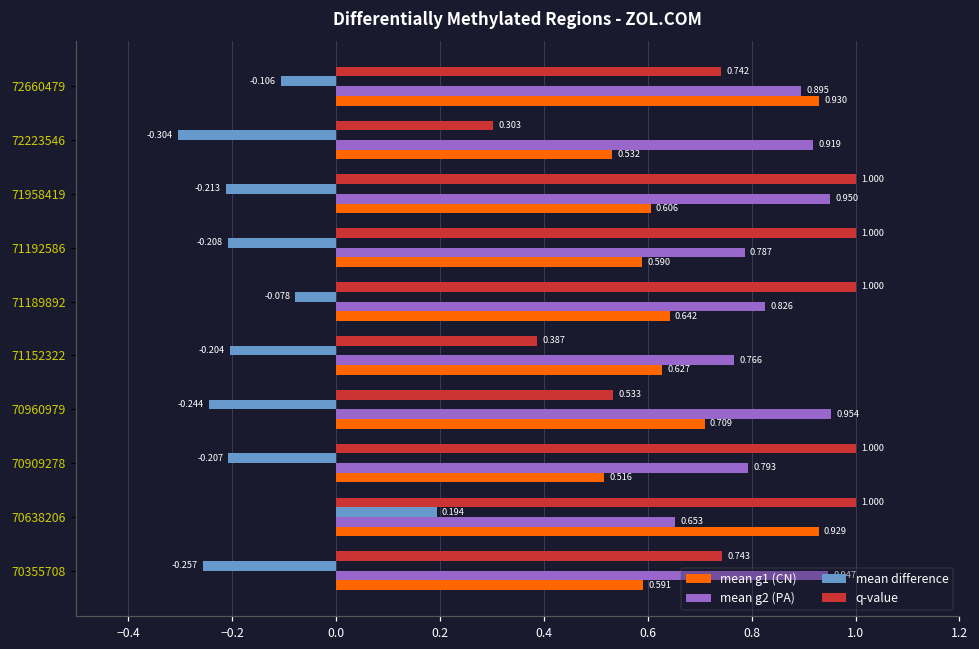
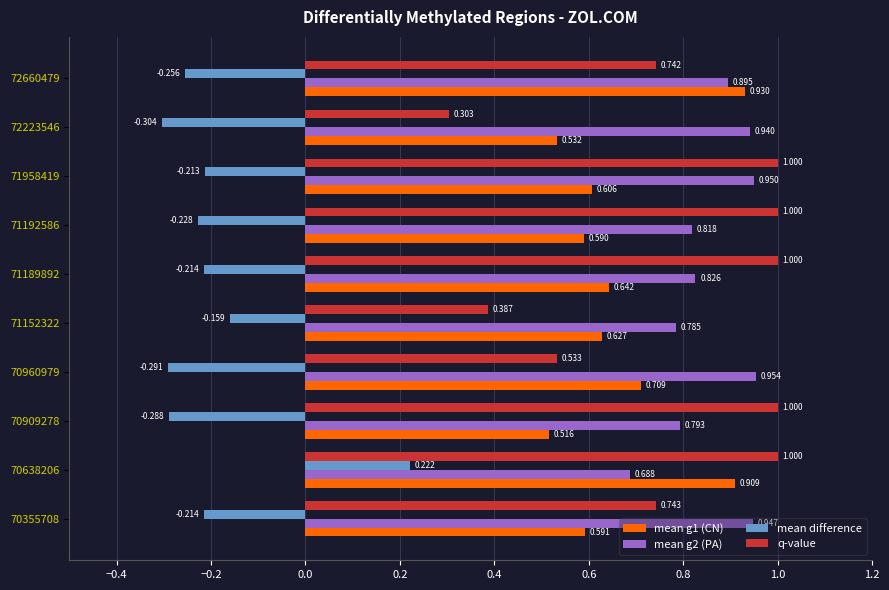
  {
    "mean g1 (CN)": {
      "72660479": 0.930,
      "72223546": 0.532,
      "71958419": 0.606,
      "71192586": 0.590,
      "71189892": 0.642,
      "71152322": 0.627,
      "70960979": 0.709,
      "70909278": 0.516,
-     "70638206": 0.929,
+     "70638206": 0.909,
      "70355708": 0.591
    },
    "mean g2 (PA)": {
      "72660479": 0.895,
-     "72223546": 0.919,
+     "72223546": 0.940,
      "71958419": 0.950,
-     "71192586": 0.787,
+     "71192586": 0.818,
      "71189892": 0.826,
-     "71152322": 0.766,
+     "71152322": 0.785,
      "70960979": 0.954,
      "70909278": 0.793,
-     "70638206": 0.653
+     "70638206": 0.688
    },
    "mean difference": {
-     "72660479": -0.106,
+     "72660479": -0.256,
      "72223546": -0.304,
      "71958419": -0.213,
-     "71192586": -0.208,
-     "71189892": -0.078,
-     "71152322": -0.204,
-     "70960979": -0.244,
-     "70909278": -0.207,
-     "70638206": 0.194,
-     "70355708": -0.257
+     "71192586": -0.228,
+     "71189892": -0.214,
+     "71152322": -0.159,
+     "70960979": -0.291,
+     "70909278": -0.288,
+     "70638206": 0.222,
+     "70355708": -0.214
    },
    "q-value": {
      "72660479": 0.742,
      "72223546": 0.303,
      "71958419": 1.000,
      "71192586": 1.000,
      "71189892": 1.000,
      "71152322": 0.387,
      "70960979": 0.533,
      "70909278": 1.000,
      "70638206": 1.000,
      "70355708": 0.743
    }
  }
